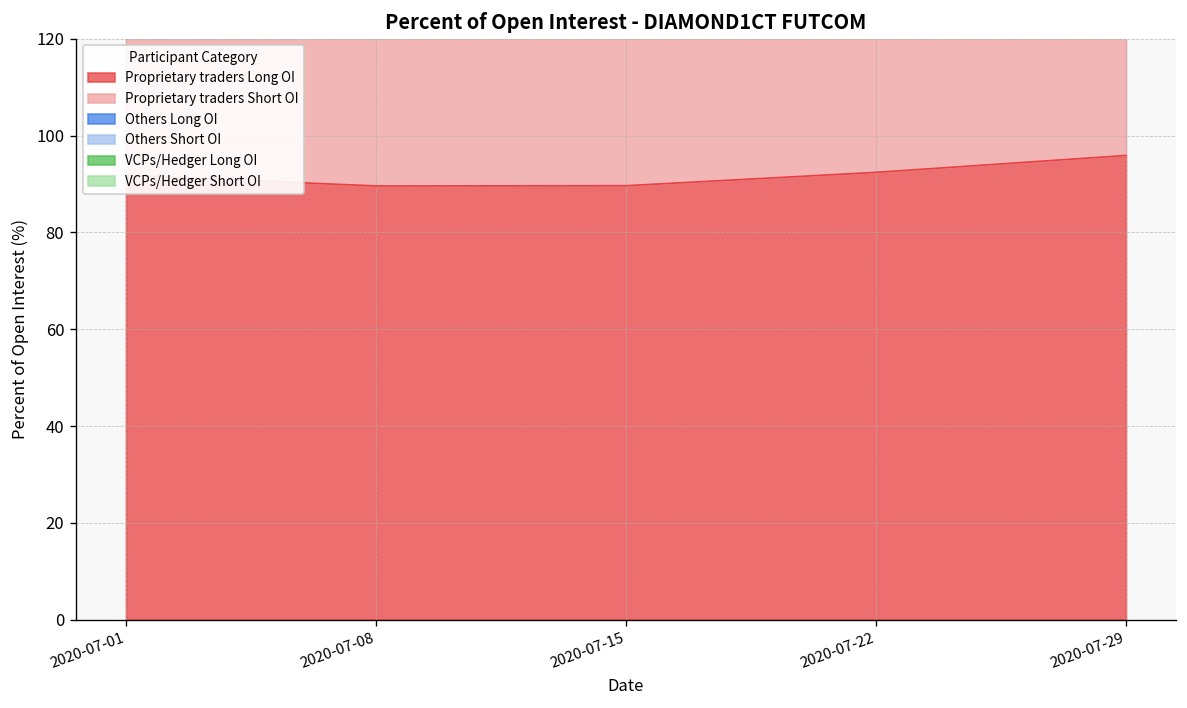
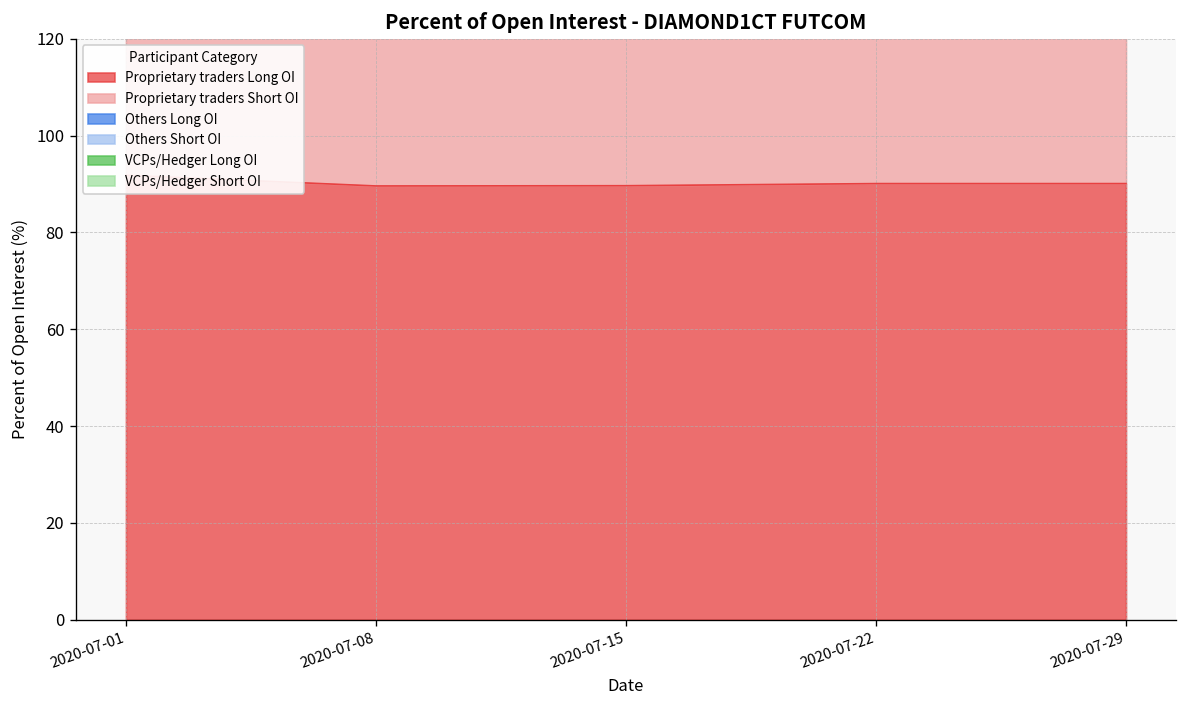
  {
    "Proprietary traders Long OI": {
      "2020-07-08": 90,
      "2020-07-15": 90,
-     "2020-07-22": 92,
-     "2020-07-29": 96
+     "2020-07-22": 90,
+     "2020-07-29": 90
    }
  }
